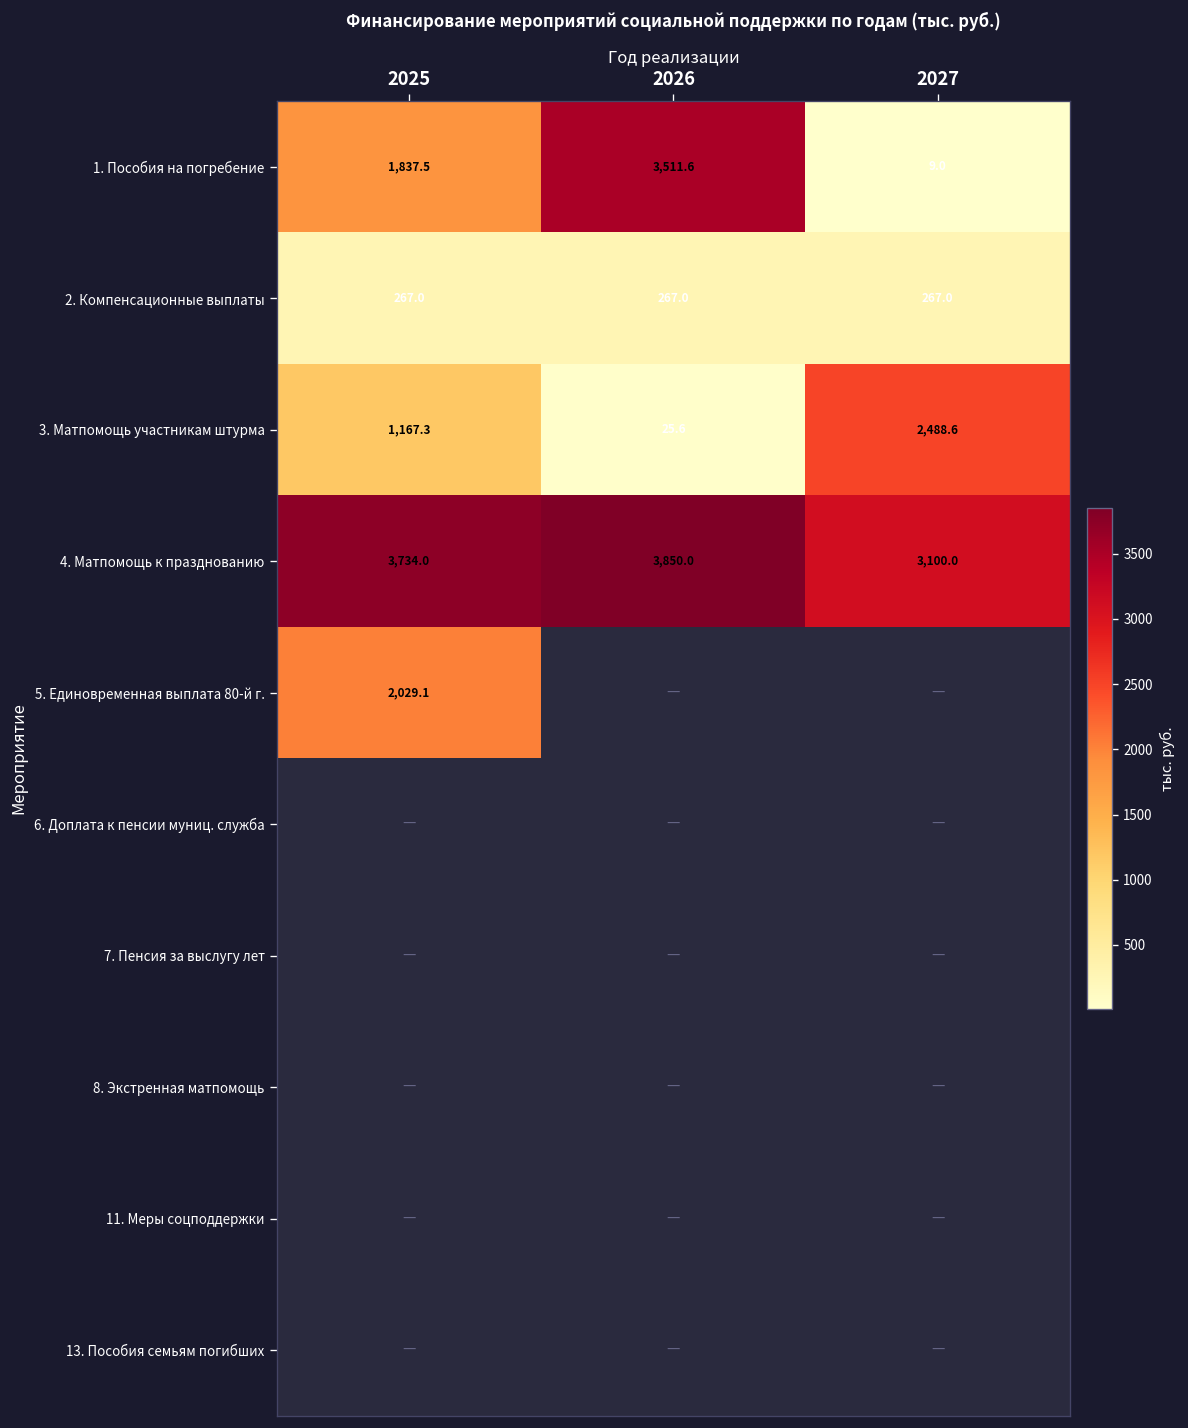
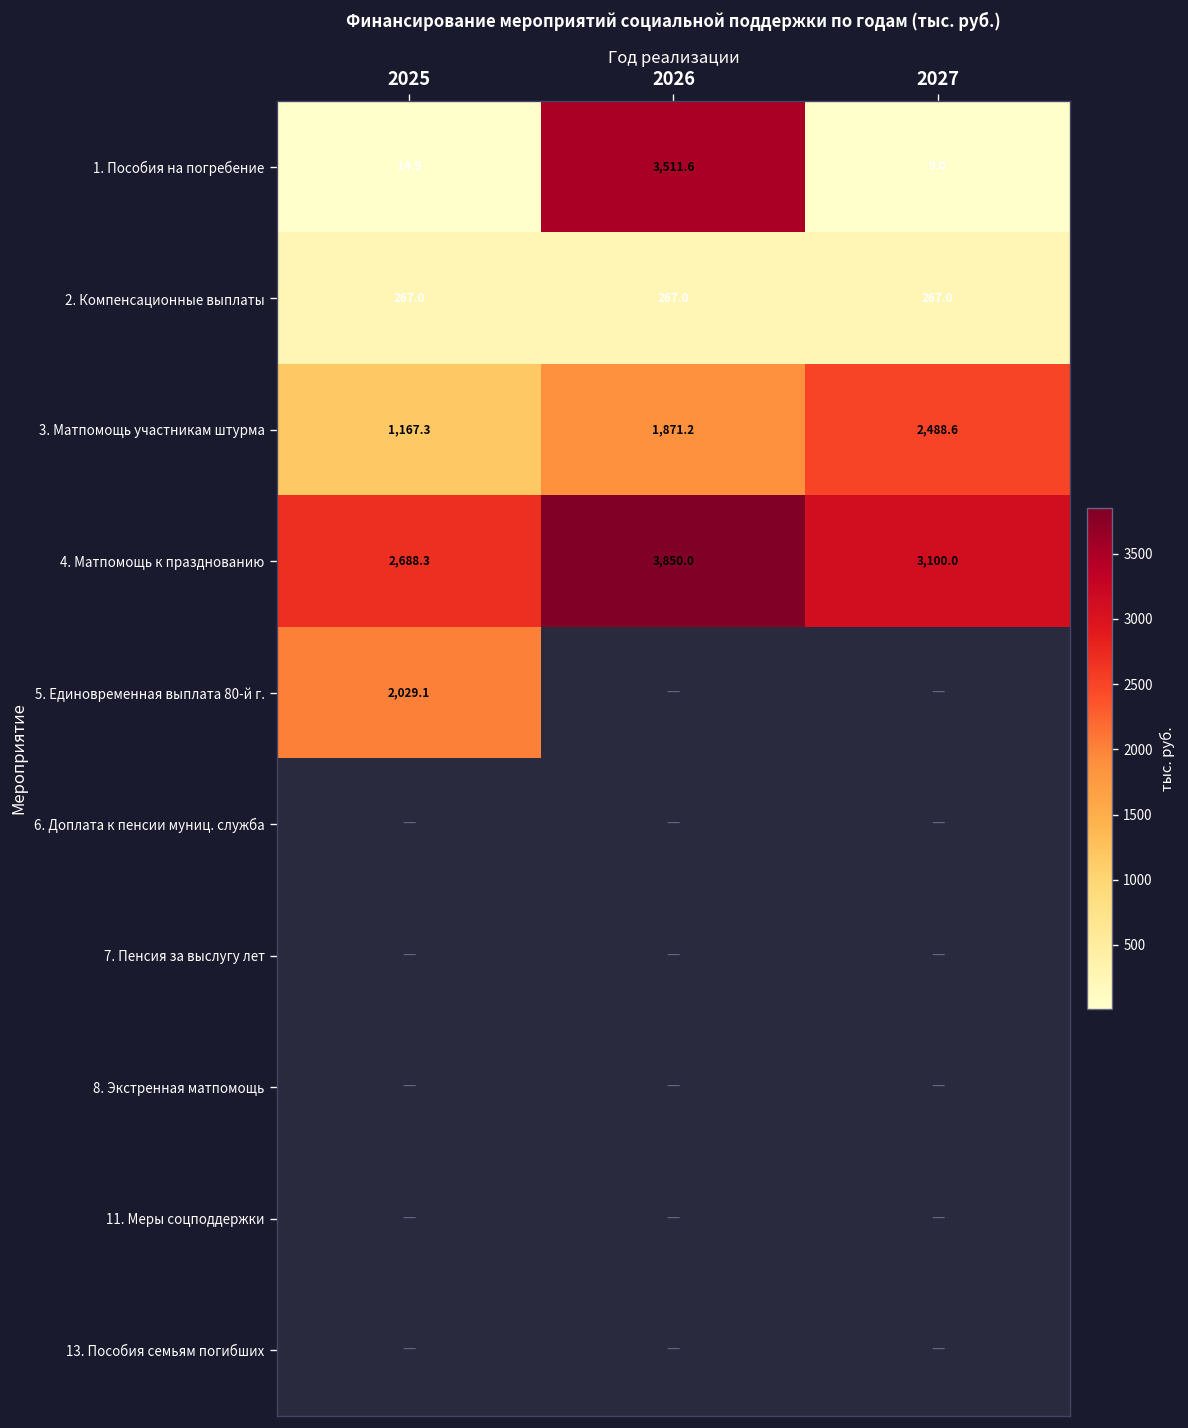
  {
    "1. Пособия на погребение": {
-     "2025": "1,837.5",
+     "2025": "14.9",
      "2026": "3,511.6",
      "2027": "9.0"
    },
    "2. Компенсационные выплаты": {
      "2025": "267.0",
      "2026": "267.0",
      "2027": "267.0"
    },
    "3. Матпомощь участникам штурма": {
      "2025": "1,167.3",
-     "2026": "25.6",
+     "2026": "1,871.2",
      "2027": "2,488.6"
    },
    "4. Матпомощь к празднованию": {
-     "2025": "3,734.0",
+     "2025": "2,688.3",
      "2026": "3,850.0",
      "2027": "3,100.0"
    },
    "5. Единовременная выплата 80-й г.": {
      "2025": "2,029.1"
    }
  }
